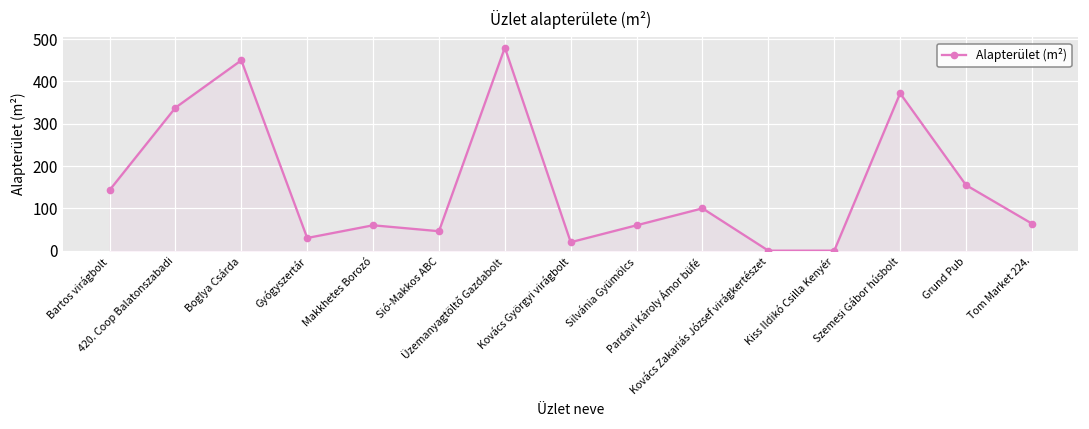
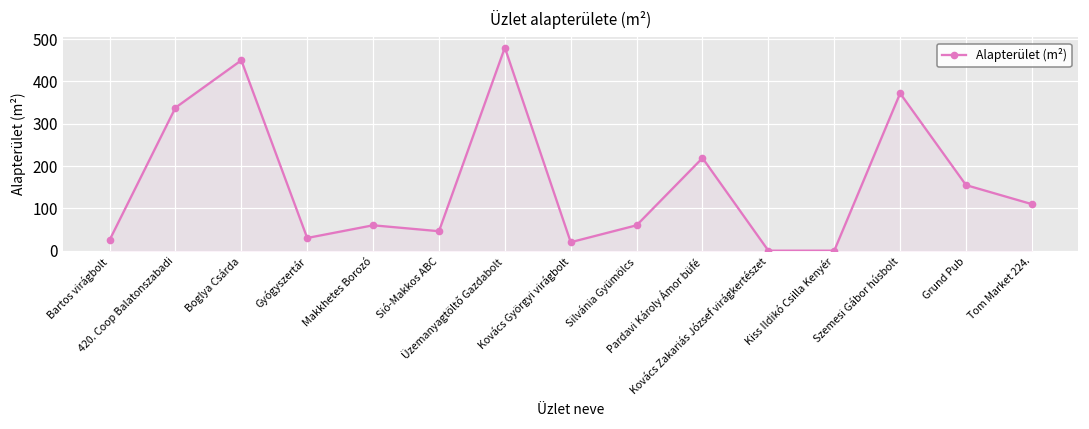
  {
-   "Bartos virágbolt": 140,
+   "Bartos virágbolt": 30,
    "420. Coop Balatonszabadi": 340,
    "Boglya Csárda": 450,
    "Gyógyszertár": 30,
    "Makkhetes Borozó": 60,
    "Sió-Makkos ABC": 50,
    "Üzemanyagtöltő Gazdabolt": 480,
    "Kovács Györgyi virágbolt": 20,
    "Silvánia Gyümölcs": 60,
-   "Pardavi Károly Ámor büfé": 100,
+   "Pardavi Károly Ámor büfé": 220,
    "Kovács Zakariás József virágkertészet": 0,
    "Kiss Ildikó Csilla Kenyér": 0,
    "Szemesi Gábor húsbolt": 370,
    "Grund Pub": 160,
-   "Tom Market 224.": 60
+   "Tom Market 224.": 110
  }
